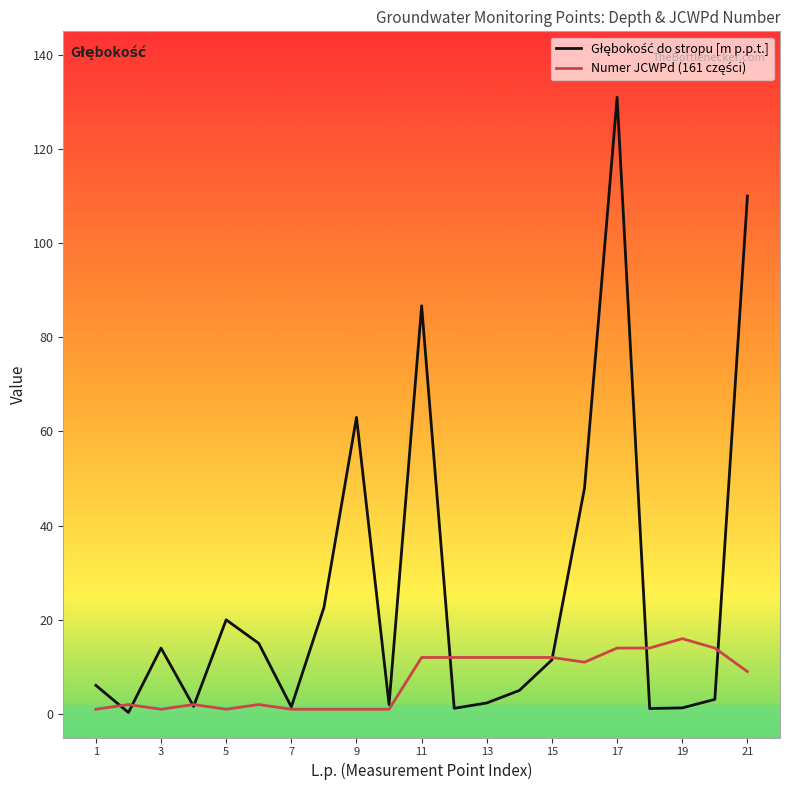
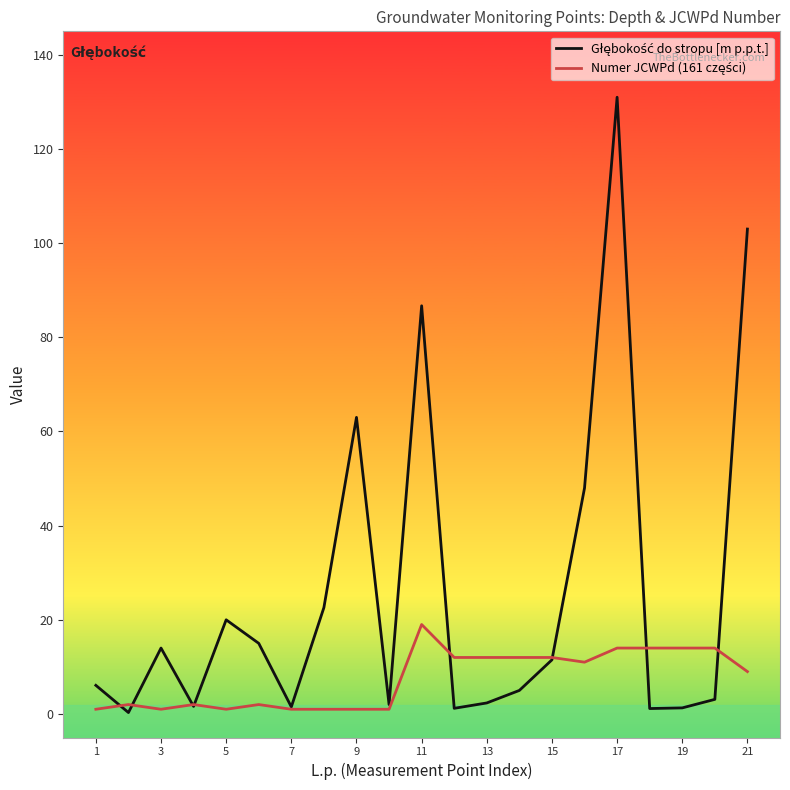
  {
    "Głębokość do stropu [m p.p.t.]": {
      "1": 6,
      "3": 14,
      "5": 20,
      "9": 63,
      "11": 87,
      "13": 2,
      "17": 131,
-     "21": 110
+     "21": 103
    },
    "Numer JCWPd (161 części)": {
-     "11": 12,
+     "11": 19,
      "13": 12,
      "17": 14,
-     "19": 16,
+     "19": 14,
      "21": 9
    }
  }
